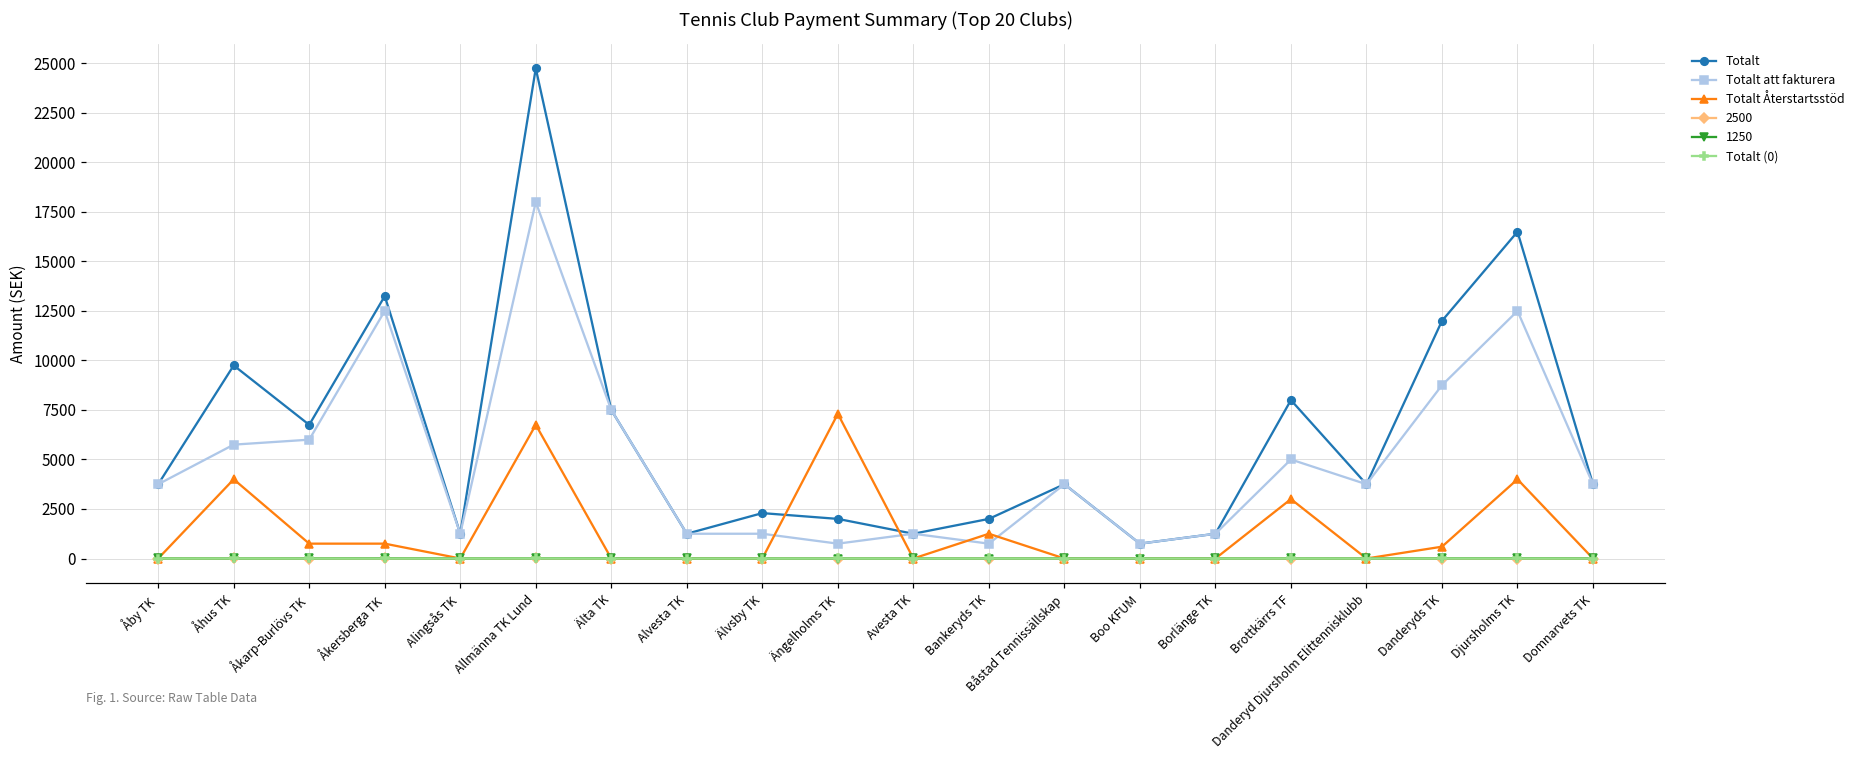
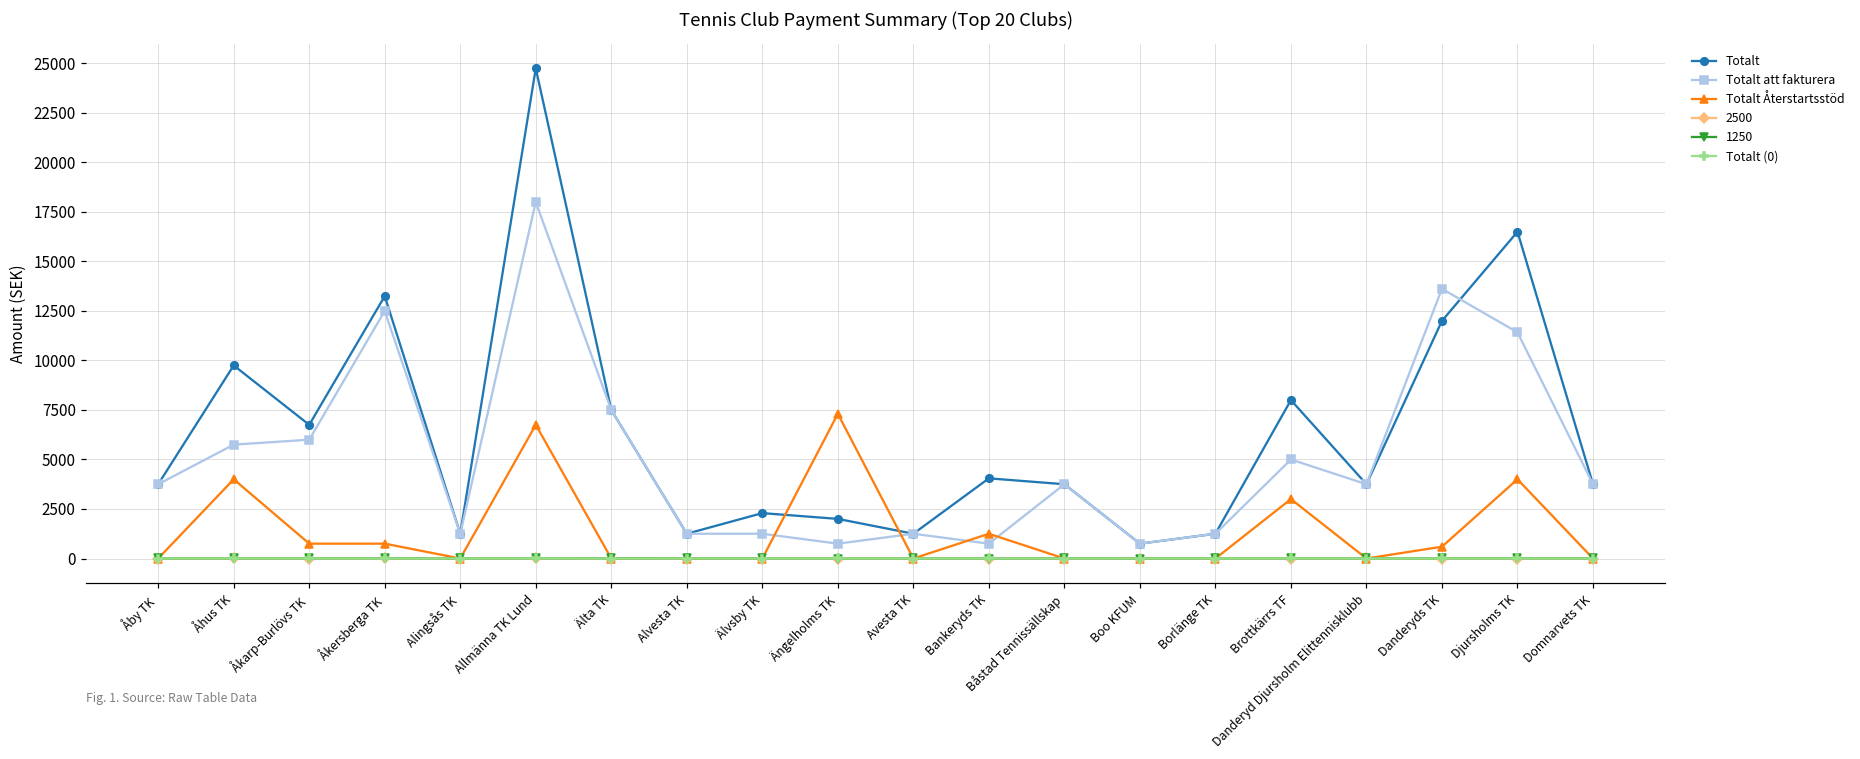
  {
    "Totalt": {
      "Åhus TK": 9800,
      "Åkarp-Burlövs TK": 6800,
      "Åkersberga TK": 13300,
      "Allmänna TK Lund": 24800,
      "Älvsby TK": 2300,
      "Ängelholms TK": 2000,
-     "Bankeryds TK": 2000,
+     "Bankeryds TK": 4000,
      "Brottkärrs TF": 8000,
      "Danderyds TK": 12000,
      "Djursholms TK": 16500
    },
    "Totalt att fakturera": {
      "Åhus TK": 5800,
      "Åkarp-Burlövs TK": 6000,
      "Åkersberga TK": 12500,
      "Allmänna TK Lund": 18000,
      "Älvsby TK": 1300,
      "Ängelholms TK": 800,
      "Bankeryds TK": 800,
      "Brottkärrs TF": 5000,
-     "Danderyds TK": 8800,
-     "Djursholms TK": 12500
+     "Danderyds TK": 13600,
+     "Djursholms TK": 11400
    },
    "Totalt Återstartsstöd": {
      "Åhus TK": 4000,
      "Åkarp-Burlövs TK": 800,
      "Åkersberga TK": 800,
      "Allmänna TK Lund": 6800,
      "Ängelholms TK": 7300,
      "Bankeryds TK": 1300,
      "Brottkärrs TF": 3000,
      "Danderyds TK": 600,
      "Djursholms TK": 4000
    },
    "Totalt (0)": {
      "Åhus TK": 0,
      "Åkarp-Burlövs TK": 0,
      "Åkersberga TK": 0,
      "Allmänna TK Lund": 0,
      "Ängelholms TK": 0,
      "Bankeryds TK": 0,
      "Brottkärrs TF": 0,
      "Danderyds TK": 0,
      "Djursholms TK": 0
    }
  }
